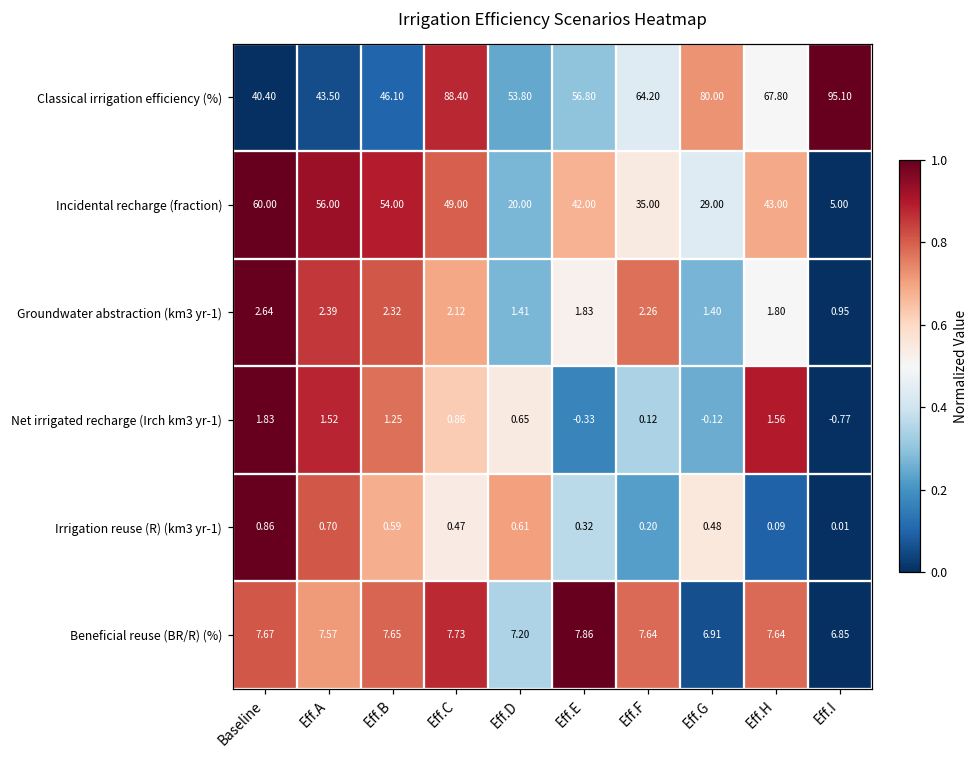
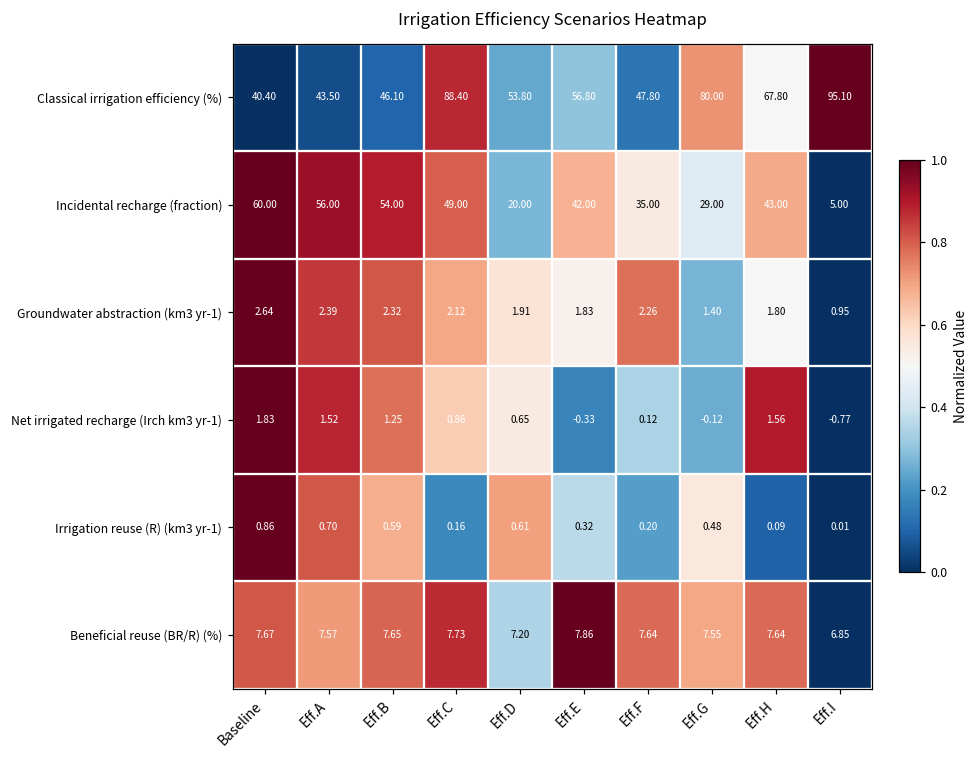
  {
    "Classical irrigation efficiency (%)": {
      "Baseline": 40.40,
      "Eff.A": 43.50,
      "Eff.B": 46.10,
      "Eff.C": 88.40,
      "Eff.D": 53.80,
      "Eff.E": 56.80,
-     "Eff.F": 64.20,
+     "Eff.F": 47.80,
      "Eff.G": 80.00,
      "Eff.H": 67.80,
      "Eff.I": 95.10
    },
    "Incidental recharge (fraction)": {
      "Baseline": 60.00,
      "Eff.A": 56.00,
      "Eff.B": 54.00,
      "Eff.C": 49.00,
      "Eff.D": 20.00,
      "Eff.E": 42.00,
      "Eff.F": 35.00,
      "Eff.G": 29.00,
      "Eff.H": 43.00,
      "Eff.I": 5.00
    },
    "Groundwater abstraction (km3 yr-1)": {
      "Baseline": 2.64,
      "Eff.A": 2.39,
      "Eff.B": 2.32,
      "Eff.C": 2.12,
-     "Eff.D": 1.41,
+     "Eff.D": 1.91,
      "Eff.E": 1.83,
      "Eff.F": 2.26,
      "Eff.G": 1.40,
      "Eff.H": 1.80,
      "Eff.I": 0.95
    },
    "Net irrigated recharge (Irch km3 yr-1)": {
      "Baseline": 1.83,
      "Eff.A": 1.52,
      "Eff.B": 1.25,
      "Eff.C": 0.86,
      "Eff.D": 0.65,
      "Eff.E": -0.33,
      "Eff.F": 0.12,
      "Eff.G": -0.12,
      "Eff.H": 1.56,
      "Eff.I": -0.77
    },
    "Irrigation reuse (R) (km3 yr-1)": {
      "Baseline": 0.86,
      "Eff.A": 0.70,
      "Eff.B": 0.59,
-     "Eff.C": 0.47,
+     "Eff.C": 0.16,
      "Eff.D": 0.61,
      "Eff.E": 0.32,
      "Eff.F": 0.20,
      "Eff.G": 0.48,
      "Eff.H": 0.09,
      "Eff.I": 0.01
    },
    "Beneficial reuse (BR/R) (%)": {
      "Baseline": 7.67,
      "Eff.A": 7.57,
      "Eff.B": 7.65,
      "Eff.C": 7.73,
      "Eff.D": 7.20,
      "Eff.E": 7.86,
      "Eff.F": 7.64,
-     "Eff.G": 6.91,
+     "Eff.G": 7.55,
      "Eff.H": 7.64,
      "Eff.I": 6.85
    }
  }
